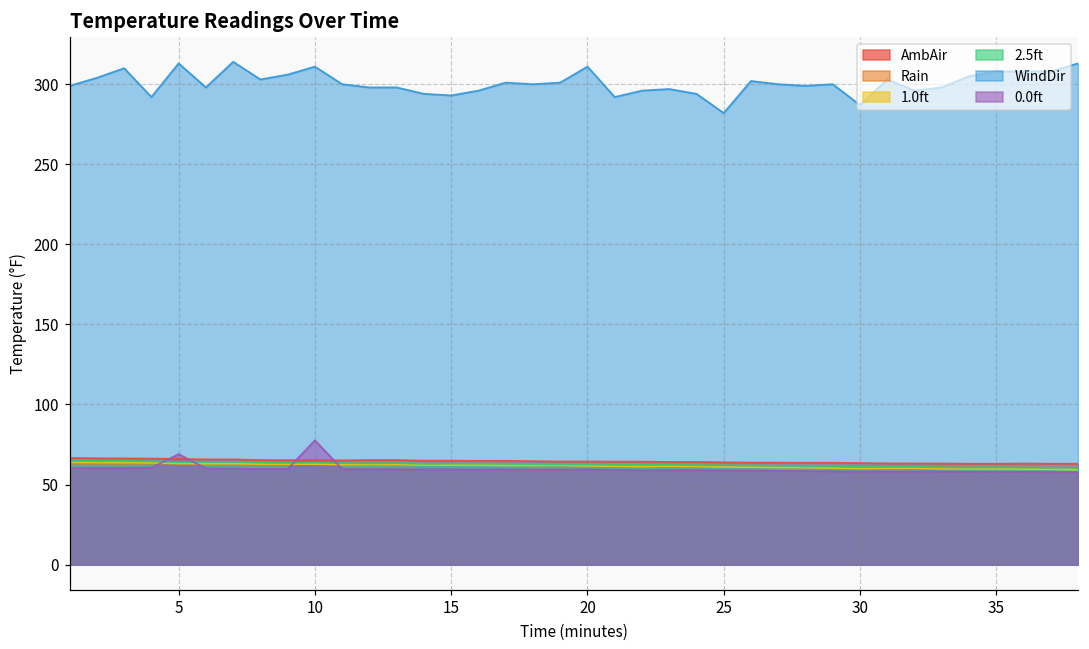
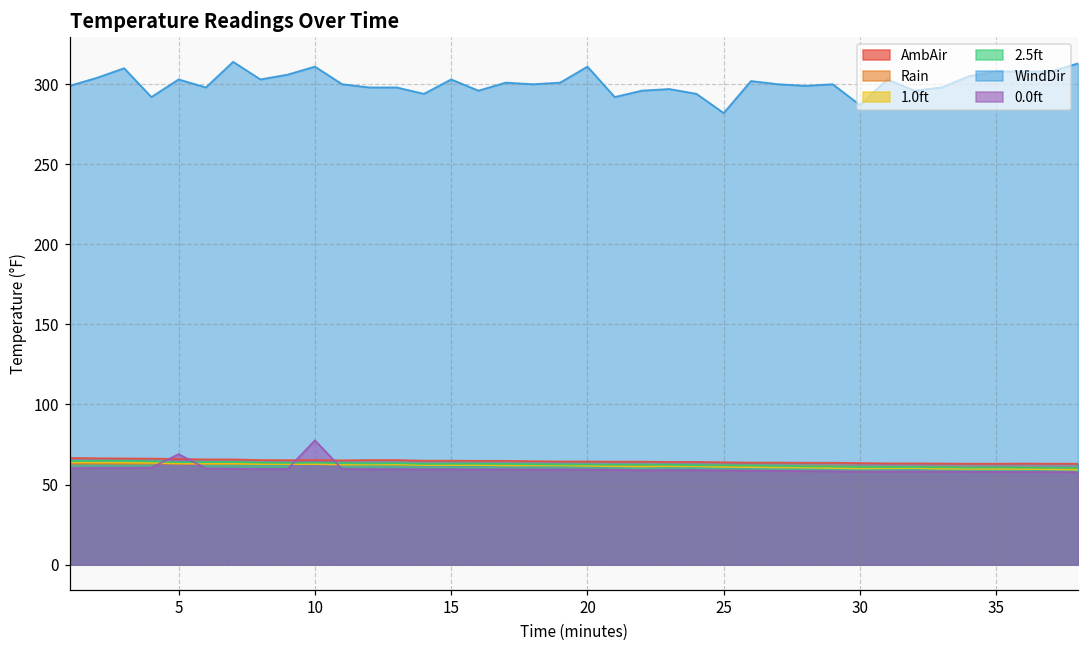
  {
    "WindDir": {
-     "5": 313,
+     "5": 303,
      "10": 311,
-     "15": 293,
+     "15": 303,
      "20": 311,
      "25": 282
    },
    "0.0ft": {
      "5": 69,
      "10": 78,
      "15": 60,
      "20": 59,
      "25": 59,
      "30": 58,
      "35": 58
    }
  }
